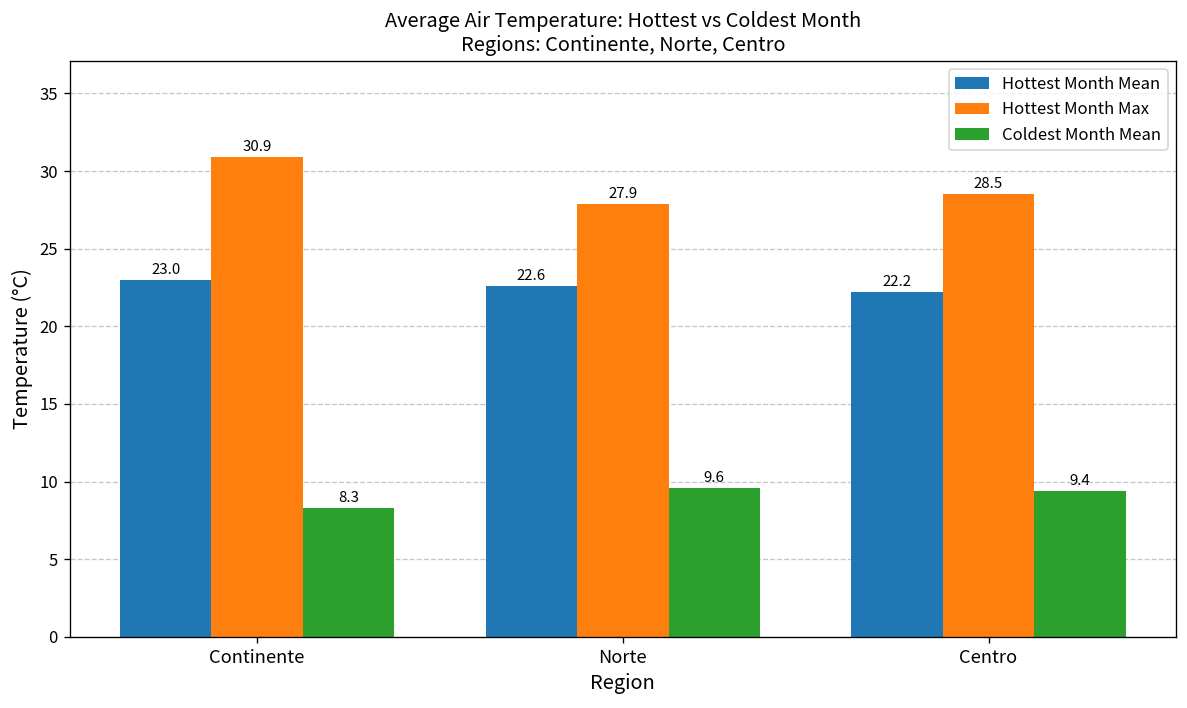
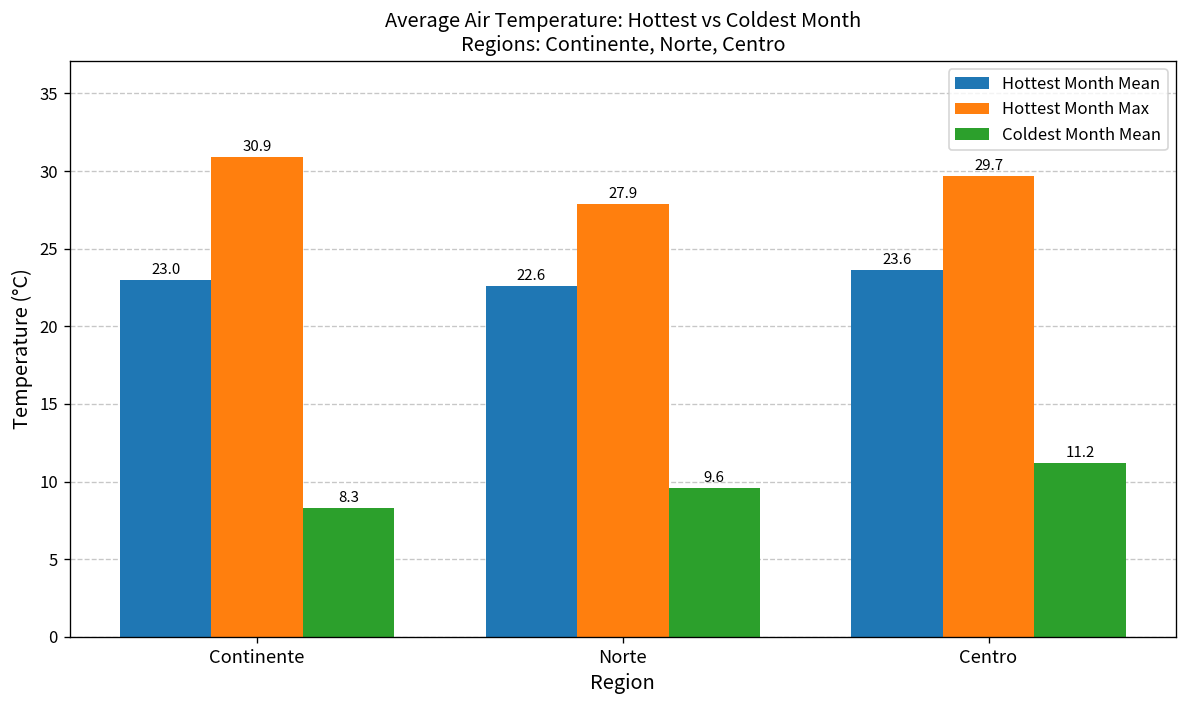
  {
    "Hottest Month Mean": {
      "Continente": 23.0,
      "Norte": 22.6,
-     "Centro": 22.2
+     "Centro": 23.6
    },
    "Hottest Month Max": {
      "Continente": 30.9,
      "Norte": 27.9,
-     "Centro": 28.5
+     "Centro": 29.7
    },
    "Coldest Month Mean": {
      "Continente": 8.3,
      "Norte": 9.6,
-     "Centro": 9.4
+     "Centro": 11.2
    }
  }
